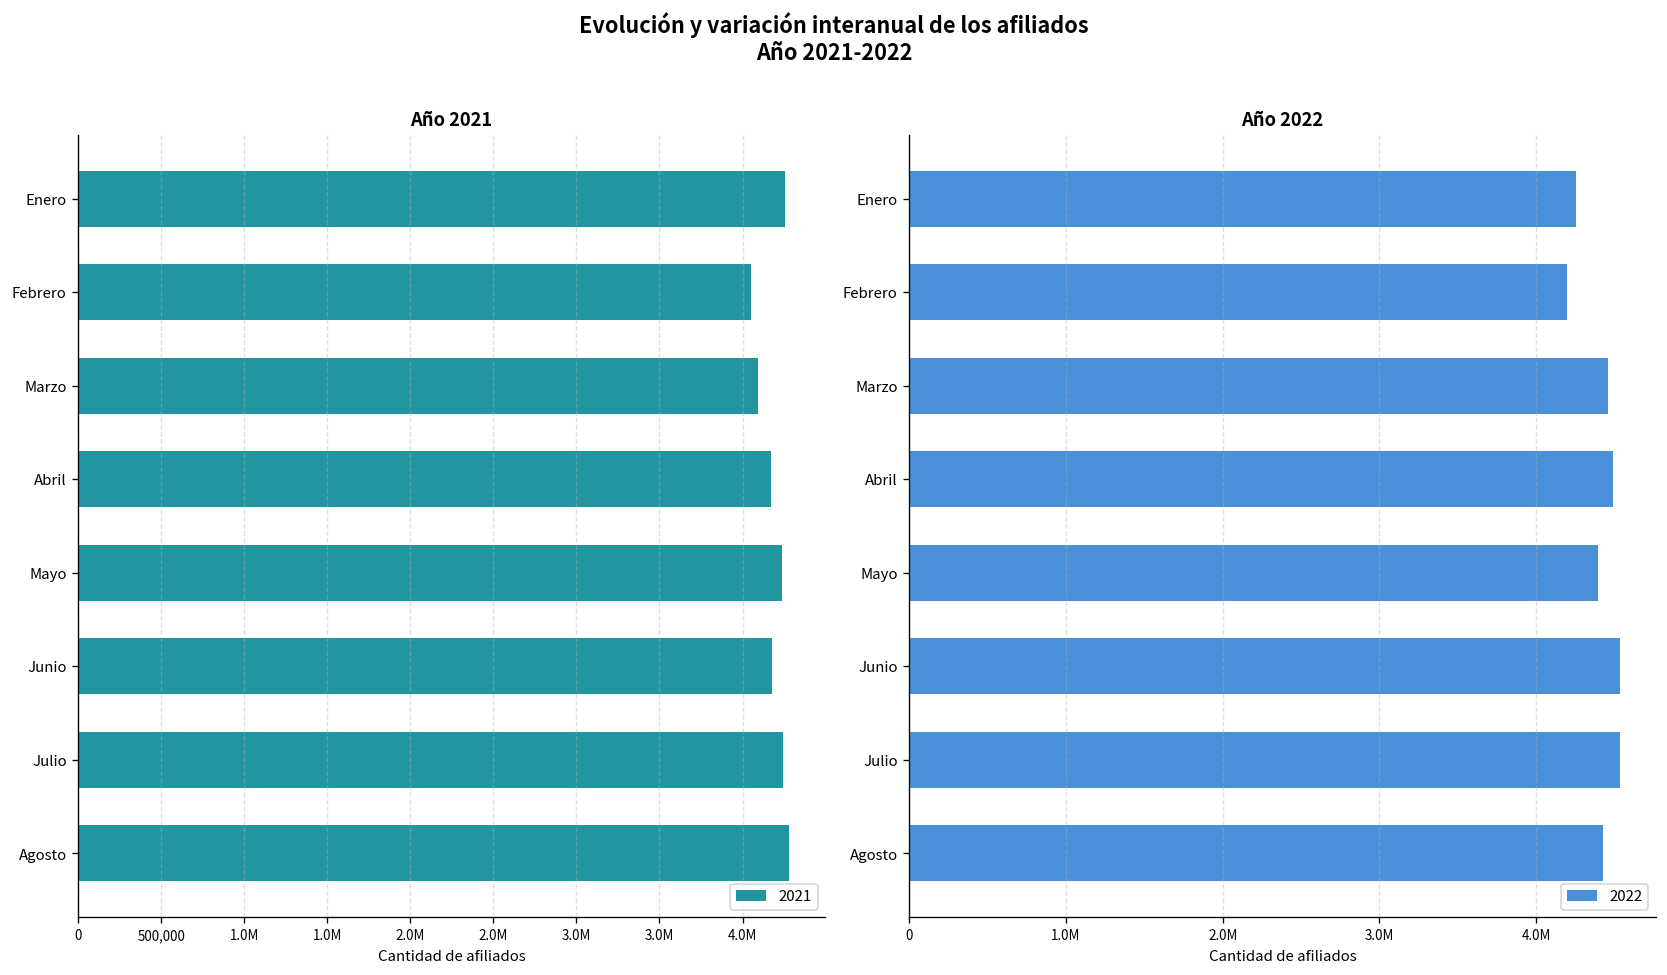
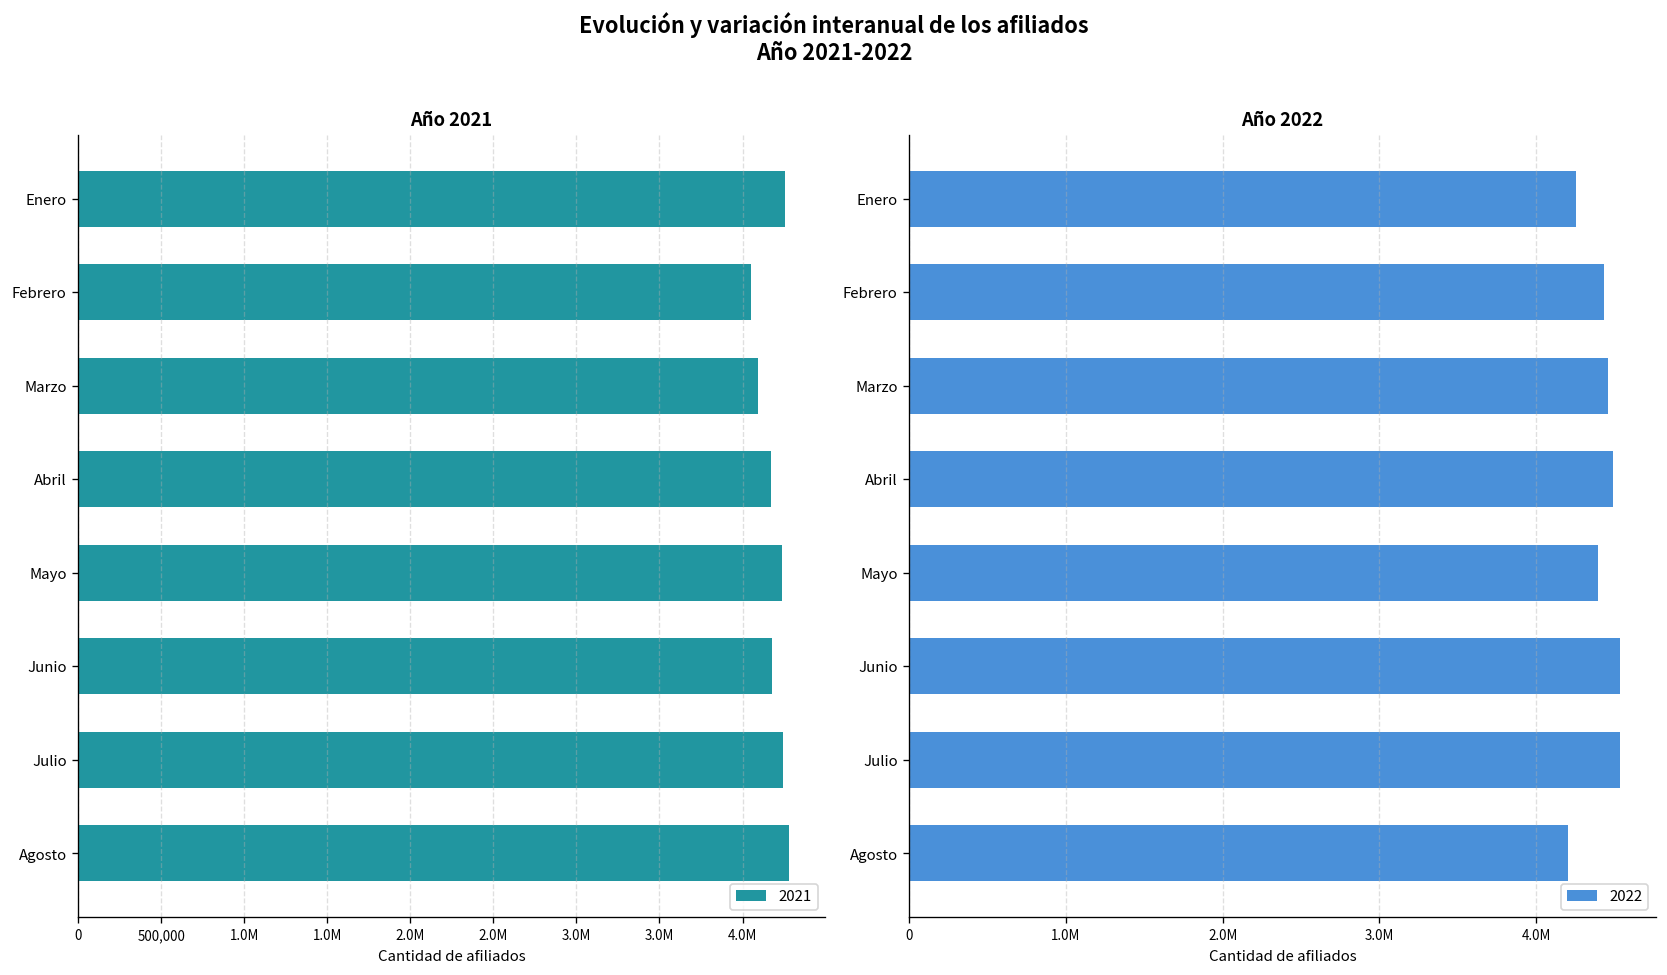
  {
    "Año 2022": {
      "Enero": 4250000,
-     "Febrero": 4200000,
+     "Febrero": 4430000,
      "Marzo": 4460000,
      "Abril": 4490000,
      "Mayo": 4400000,
      "Junio": 4540000,
      "Julio": 4540000,
-     "Agosto": 4430000
+     "Agosto": 4200000
    }
  }
